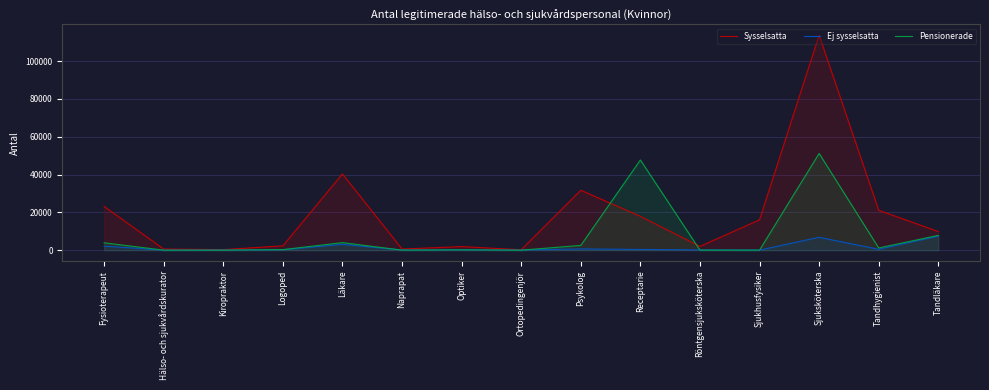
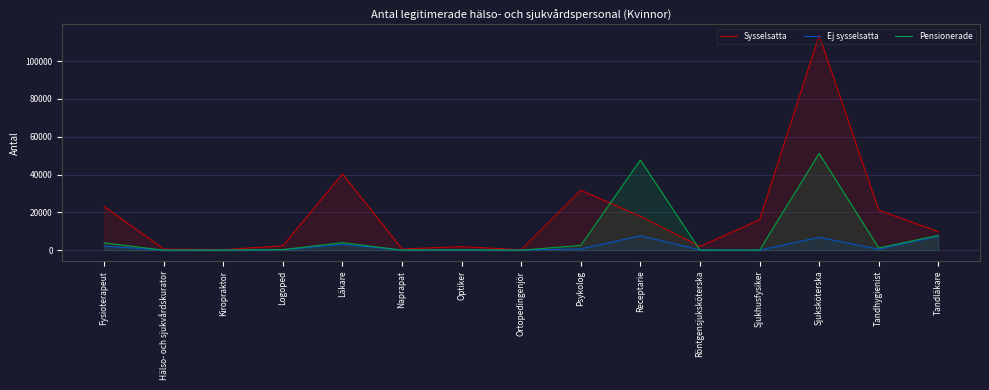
  {
    "Sysselsatta": {
      "Fysioterapeut": 23000,
      "Logoped": 2000,
      "Läkare": 40000,
      "Optiker": 2000,
      "Psykolog": 32000,
      "Receptarie": 18000,
      "Röntgensjuksköterska": 2000,
      "Sjukhusfysiker": 16000,
      "Tandhygienist": 21000,
      "Tandläkare": 10000
    },
    "Ej sysselsatta": {
      "Fysioterapeut": 2000,
      "Psykolog": 1000,
-     "Receptarie": 0,
+     "Receptarie": 8000,
      "Sjuksköterska": 7000
    },
    "Pensionerade": {
      "Fysioterapeut": 4000,
      "Psykolog": 3000,
      "Receptarie": 48000,
      "Sjuksköterska": 51000
    }
  }
